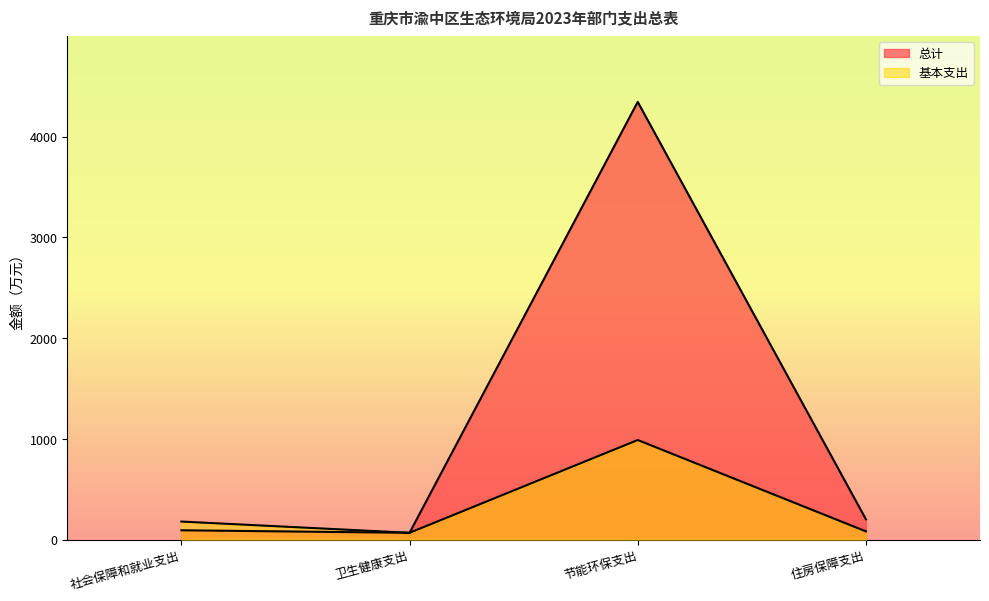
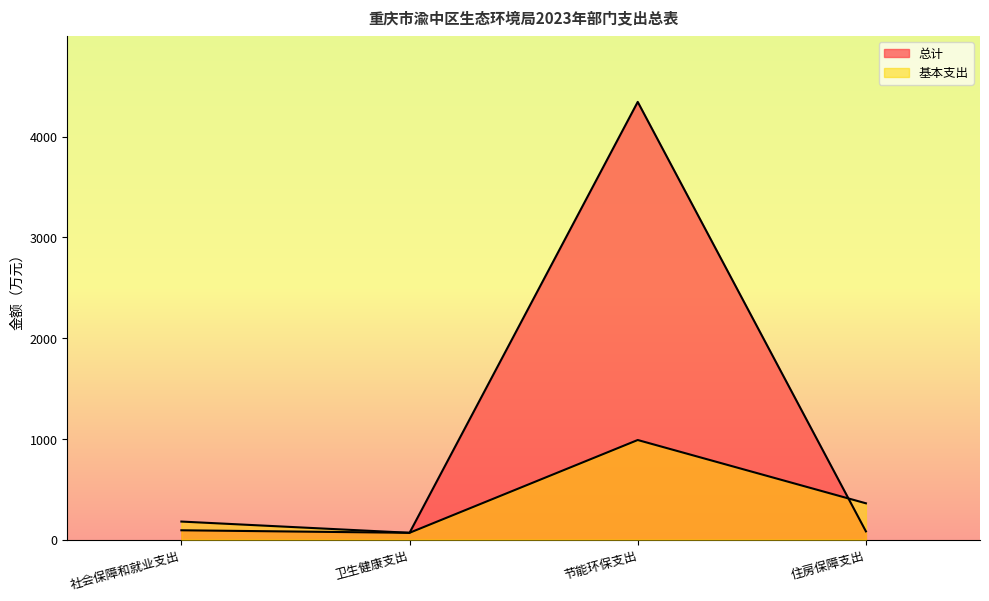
  {
    "总计": {
      "社会保障和就业支出": 90,
      "节能环保支出": 4350,
-     "住房保障支出": 200
+     "住房保障支出": 80
    },
    "基本支出": {
      "社会保障和就业支出": 180,
      "节能环保支出": 990,
-     "住房保障支出": 80
+     "住房保障支出": 360
    }
  }
